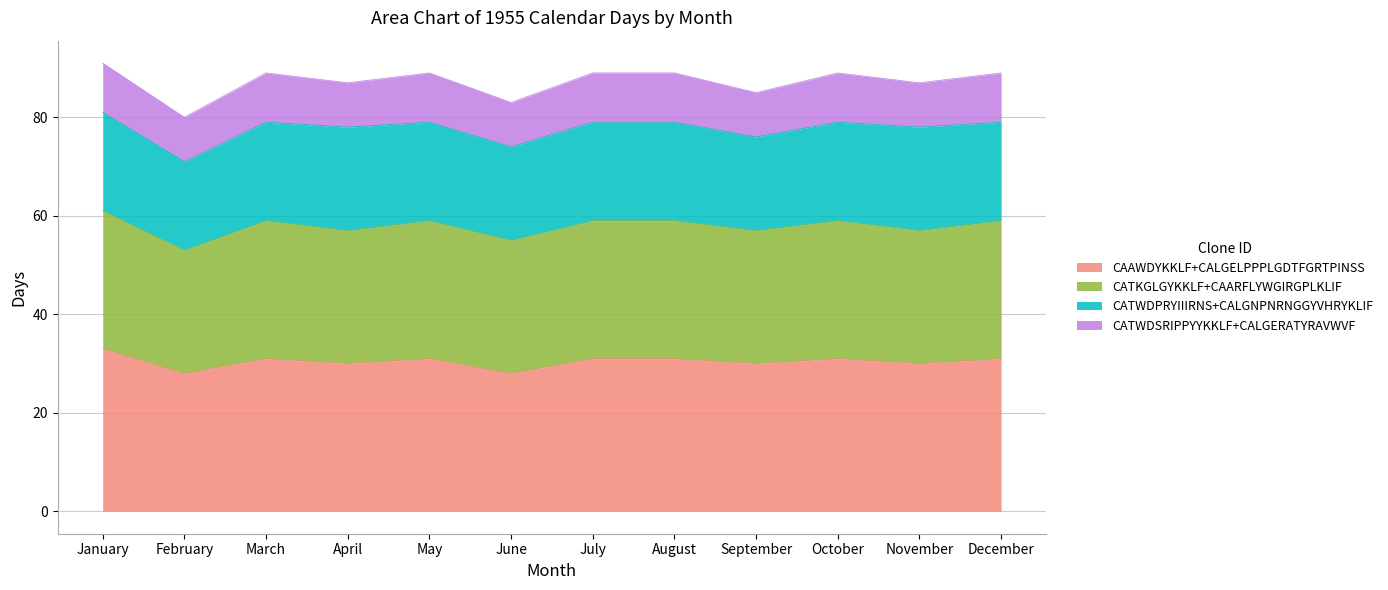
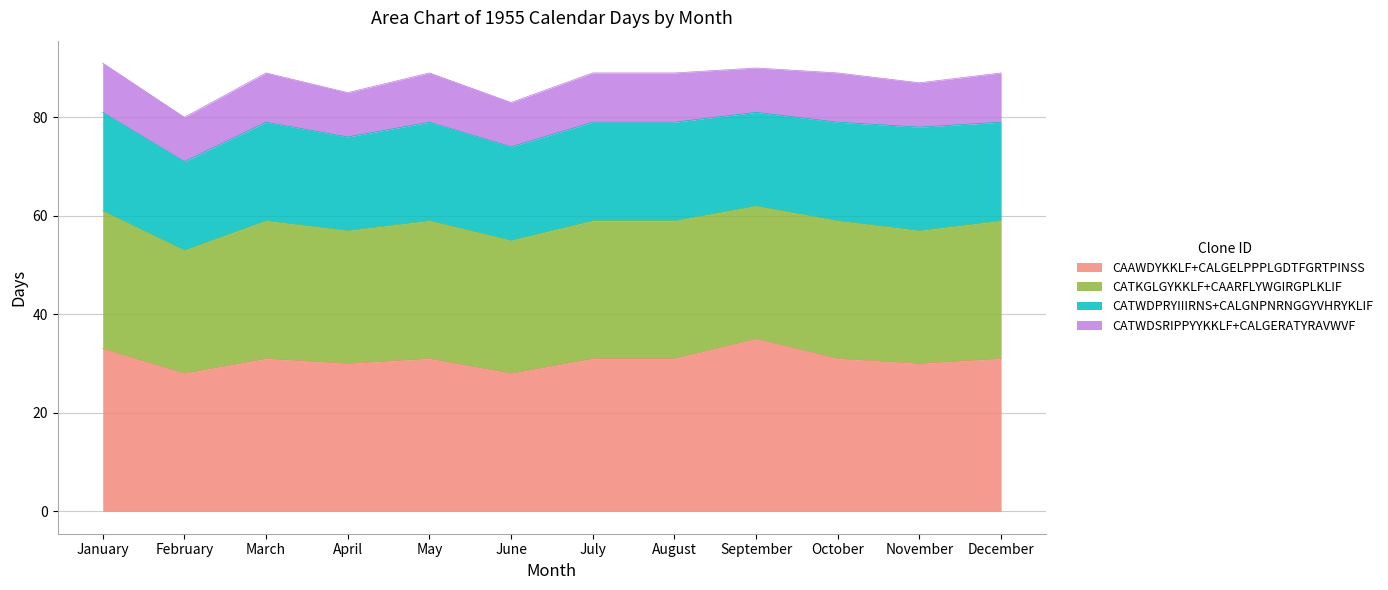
  {
    "CAAWDYKKLF+CALGELPPPLGDTFGRTPINSS": {
      "January": 33,
      "February": 28,
      "March": 31,
      "April": 30,
      "May": 31,
      "June": 28,
      "July": 31,
      "August": 31,
-     "September": 30,
+     "September": 35,
      "October": 31,
      "November": 30,
      "December": 31
    },
    "CATKGLGYKKLF+CAARFLYWGIRGPLKLIF": {
      "January": 28,
      "February": 25,
      "March": 28,
      "April": 27,
      "May": 28,
      "June": 27,
      "July": 28,
      "August": 28,
      "September": 27,
      "October": 28,
      "November": 27,
      "December": 28
    },
    "CATWDPRYIIIRNS+CALGNPNRNGGYVHRYKLIF": {
      "January": 20,
      "February": 18,
      "March": 20,
-     "April": 21,
+     "April": 19,
      "May": 20,
      "June": 19,
      "July": 20,
      "August": 20,
      "September": 19,
      "October": 20,
      "November": 21,
      "December": 20
    },
    "CATWDSRIPPYYKKLF+CALGERATYRAVWVF": {
      "January": 10,
      "February": 9,
      "March": 10,
      "April": 9,
      "May": 10,
      "June": 9,
      "July": 10,
      "August": 10,
      "September": 9,
      "October": 10,
      "November": 9,
      "December": 10
    }
  }
